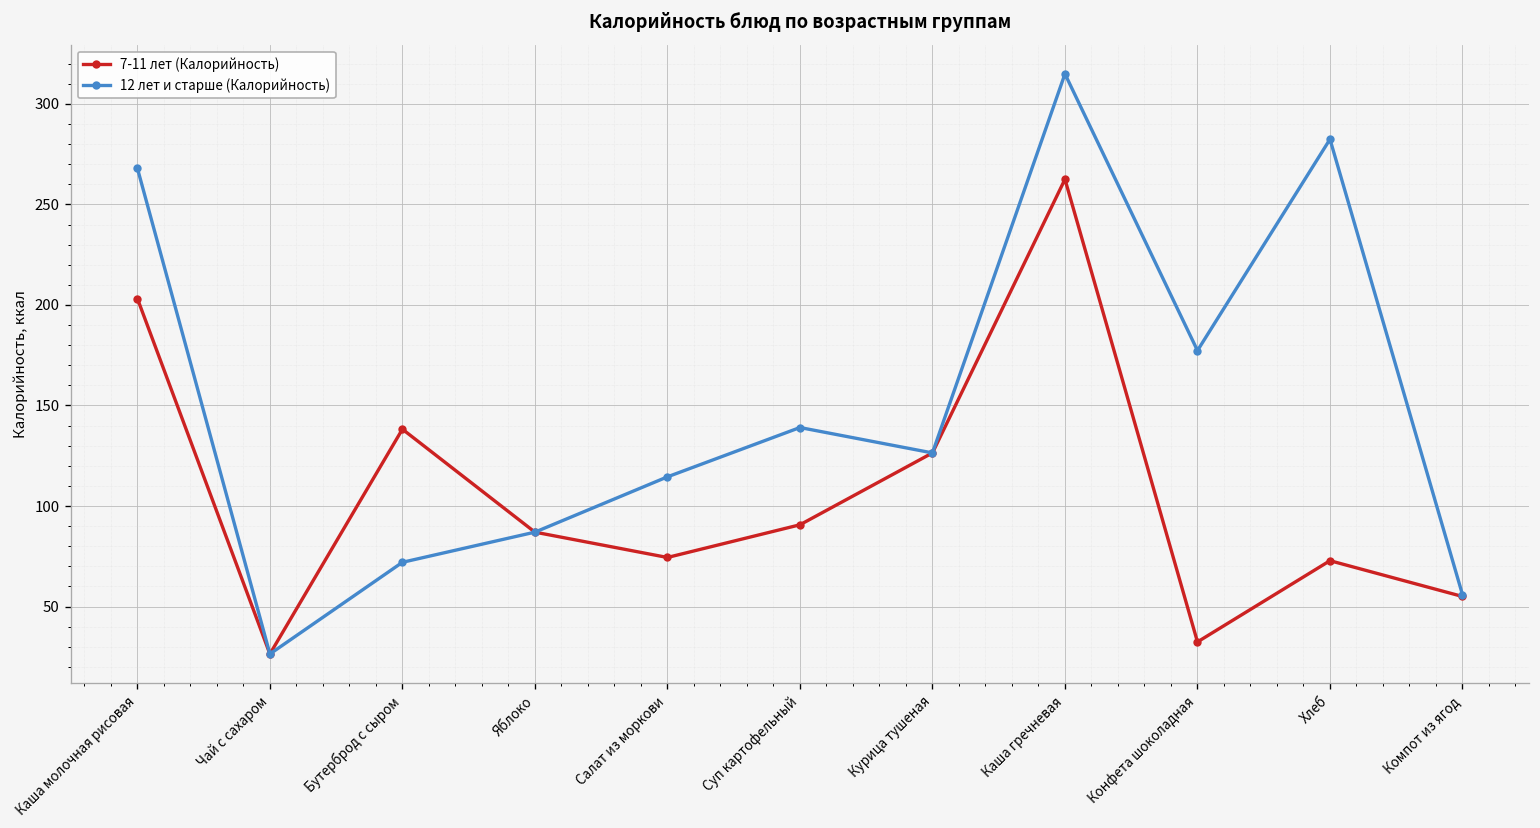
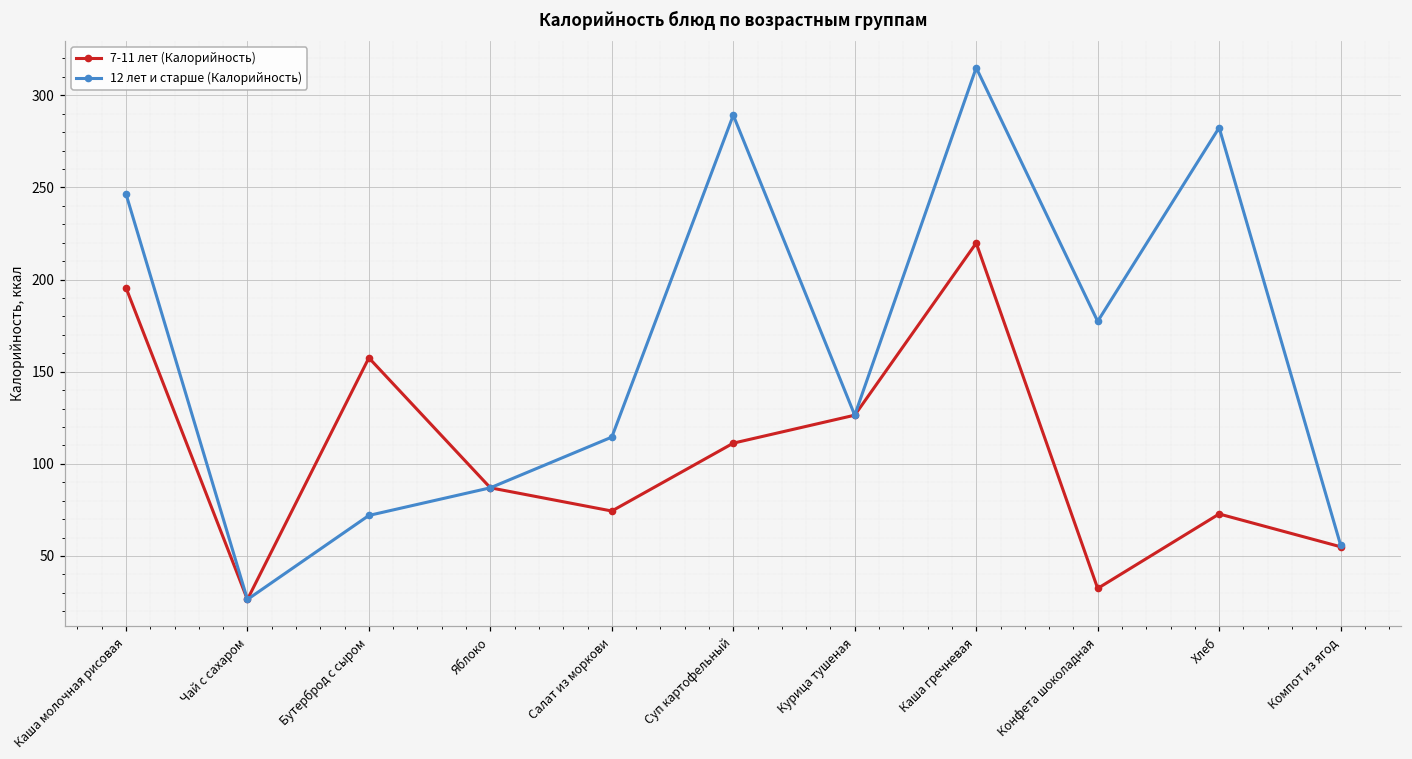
  {
    "7-11 лет (Калорийность)": {
-     "Каша молочная рисовая": 203,
-     "Бутерброд с сыром": 138,
+     "Каша молочная рисовая": 196,
+     "Бутерброд с сыром": 158,
      "Салат из моркови": 74,
-     "Суп картофельный": 91,
-     "Каша гречневая": 263,
+     "Суп картофельный": 111,
+     "Каша гречневая": 220,
      "Конфета шоколадная": 32,
      "Хлеб": 73
    },
    "12 лет и старше (Калорийность)": {
-     "Каша молочная рисовая": 268,
+     "Каша молочная рисовая": 247,
      "Бутерброд с сыром": 72,
      "Салат из моркови": 115,
-     "Суп картофельный": 139,
+     "Суп картофельный": 289,
      "Каша гречневая": 315,
      "Конфета шоколадная": 177,
      "Хлеб": 282
    }
  }
